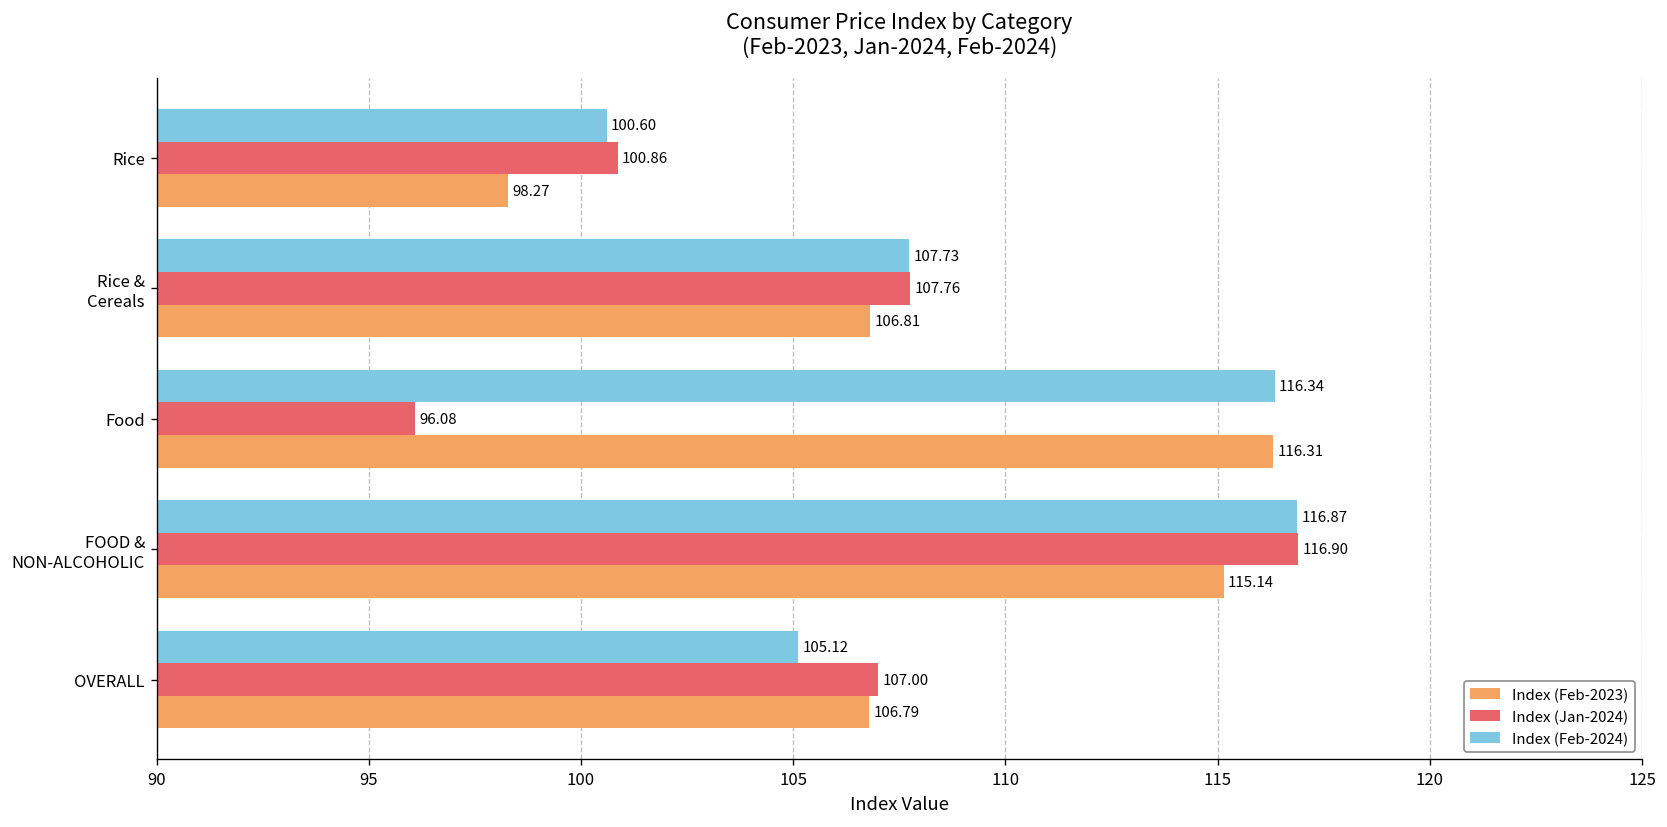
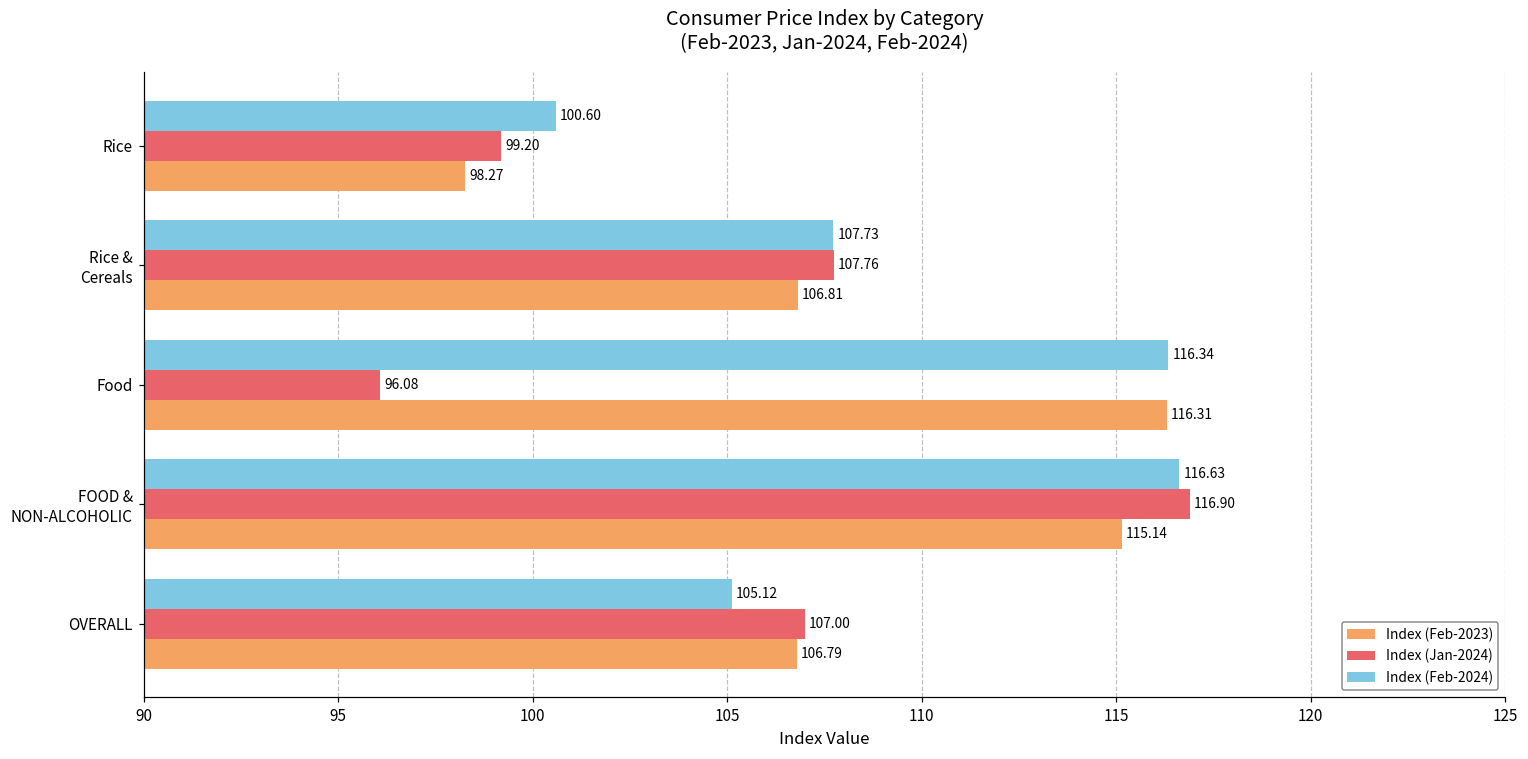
  {
    "Index (Feb-2023)": {
      "Rice": 98.27,
      "Rice & Cereals": 106.81,
      "Food": 116.31,
      "FOOD & NON-ALCOHOLIC": 115.14,
      "OVERALL": 106.79
    },
    "Index (Jan-2024)": {
-     "Rice": 100.86,
+     "Rice": 99.20,
      "Rice & Cereals": 107.76,
      "Food": 96.08,
      "FOOD & NON-ALCOHOLIC": 116.90,
      "OVERALL": 107.00
    },
    "Index (Feb-2024)": {
      "Rice": 100.60,
      "Rice & Cereals": 107.73,
      "Food": 116.34,
-     "FOOD & NON-ALCOHOLIC": 116.87,
+     "FOOD & NON-ALCOHOLIC": 116.63,
      "OVERALL": 105.12
    }
  }
